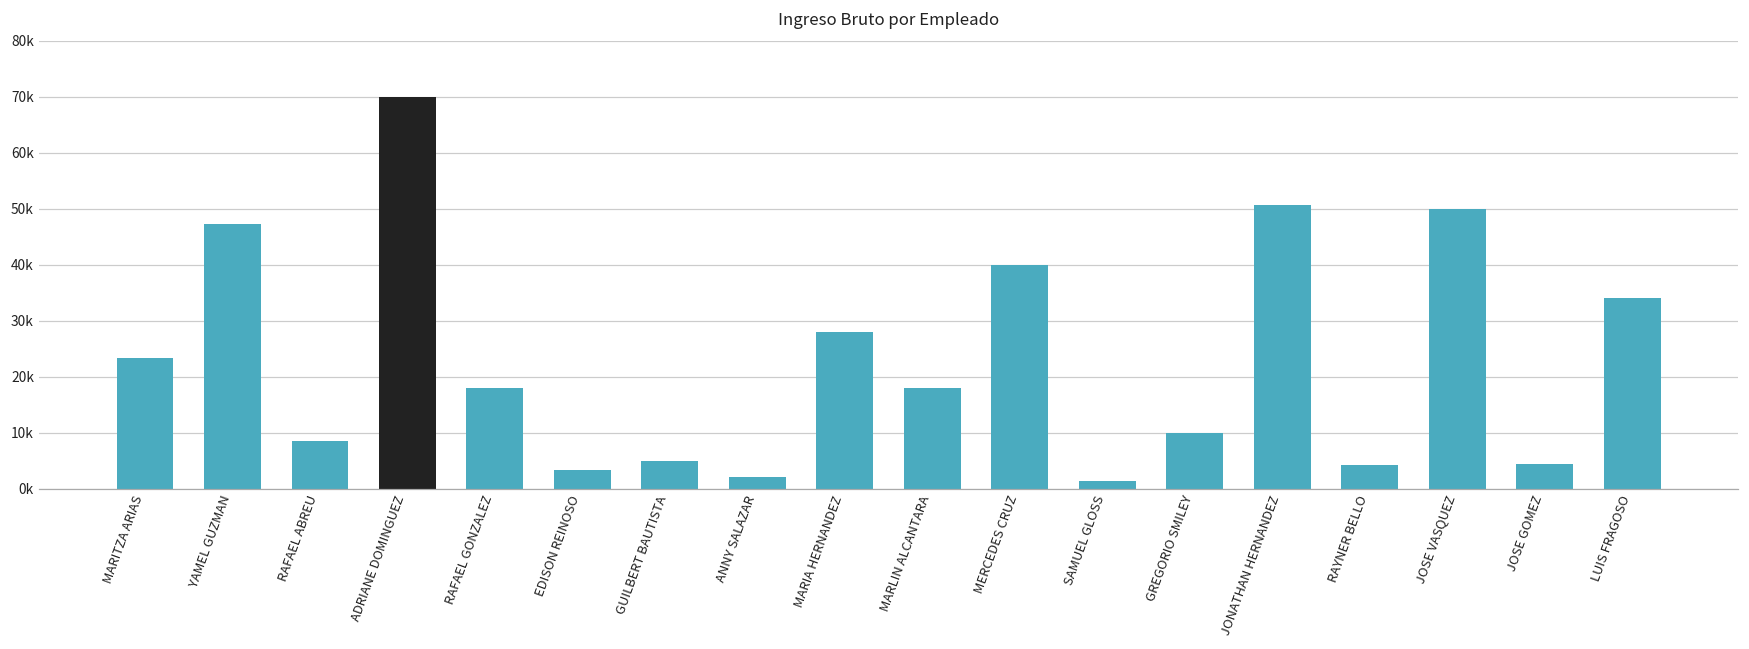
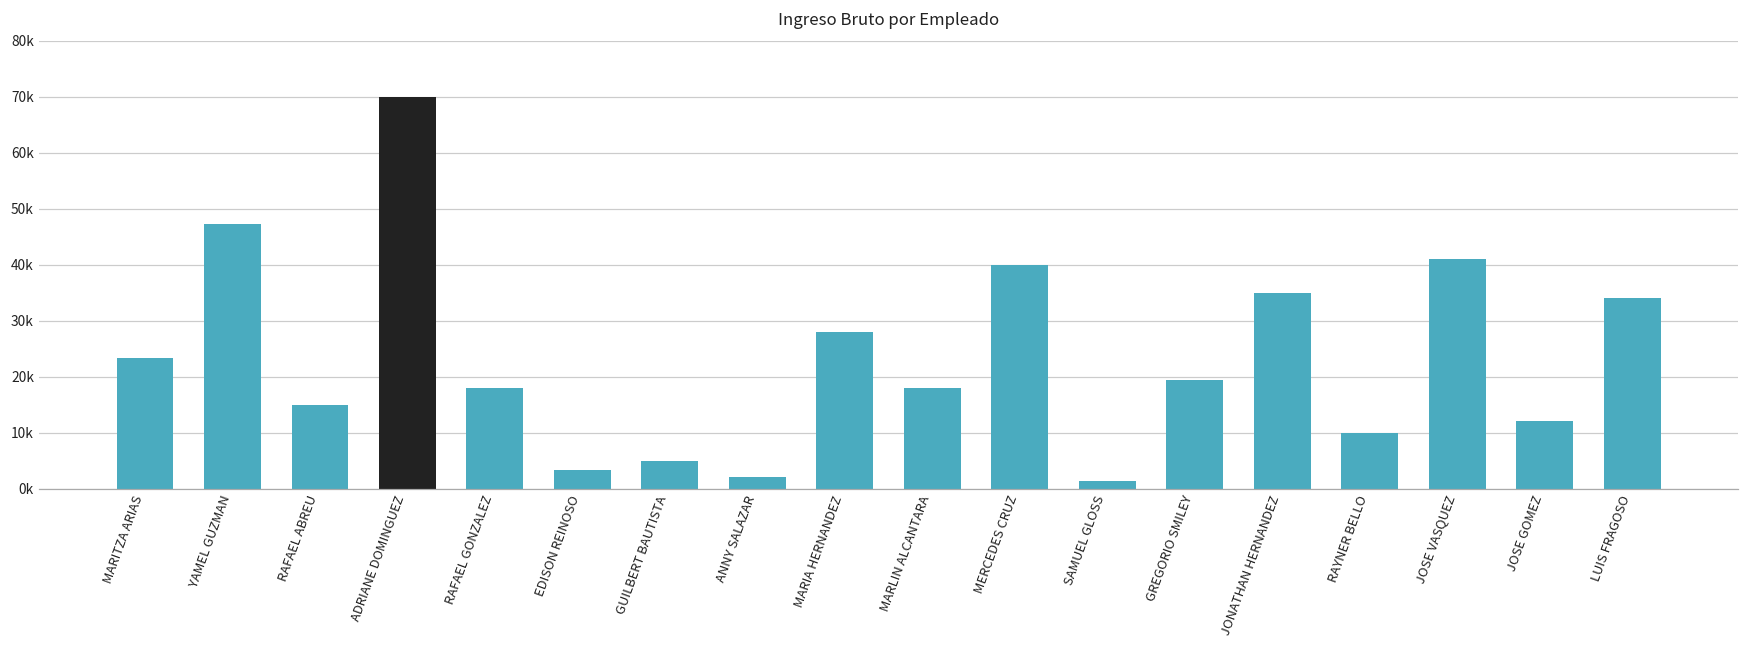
  {
    "MARITZA ARIAS": 23000,
    "YAMEL GUZMAN": 47000,
-   "RAFAEL ABREU": 8000,
+   "RAFAEL ABREU": 15000,
    "ADRIANE DOMINGUEZ": 70000,
    "RAFAEL GONZALEZ": 18000,
    "EDISON REINOSO": 3000,
    "GUILBERT BAUTISTA": 5000,
    "ANNY SALAZAR": 2000,
    "MARIA HERNANDEZ": 28000,
    "MARLIN ALCANTARA": 18000,
    "MERCEDES CRUZ": 40000,
    "SAMUEL GLOSS": 1000,
-   "GREGORIO SMILEY": 10000,
-   "JONATHAN HERNANDEZ": 51000,
-   "RAYNER BELLO": 4000,
-   "JOSE VASQUEZ": 50000,
-   "JOSE GOMEZ": 4000,
+   "GREGORIO SMILEY": 19000,
+   "JONATHAN HERNANDEZ": 35000,
+   "RAYNER BELLO": 10000,
+   "JOSE VASQUEZ": 41000,
+   "JOSE GOMEZ": 12000,
    "LUIS FRAGOSO": 34000
  }
